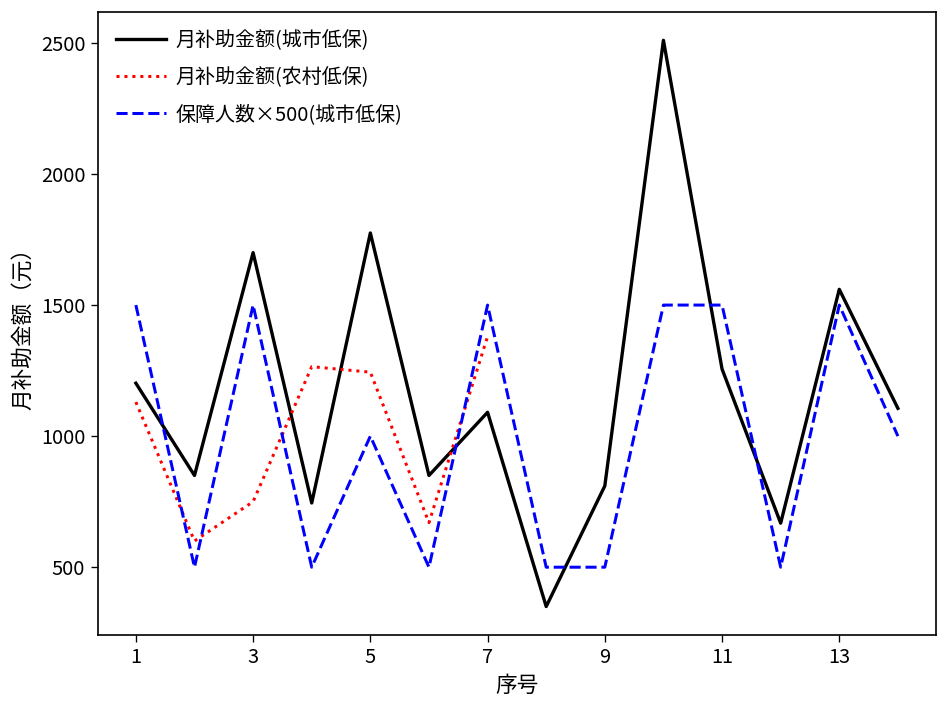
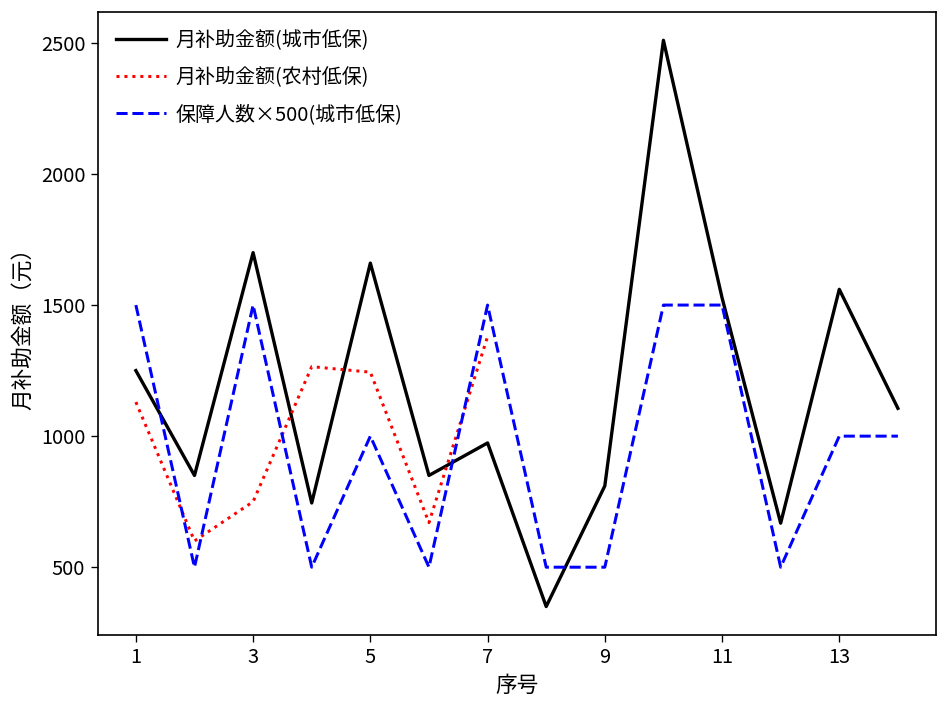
  {
    "月补助金额(城市低保)": {
-     "1": 1200,
+     "1": 1250,
      "3": 1700,
-     "5": 1780,
-     "7": 1090,
+     "5": 1660,
+     "7": 970,
      "9": 810,
-     "11": 1260,
+     "11": 1530,
      "13": 1560
    },
    "月补助金额(农村低保)": {
      "1": 1130,
      "3": 750,
      "5": 1240,
      "7": 1380
    },
    "保障人数×500(城市低保)": {
      "1": 1500,
      "3": 1500,
      "5": 1000,
      "7": 1500,
      "9": 500,
      "11": 1500,
-     "13": 1500
+     "13": 1000
    }
  }
